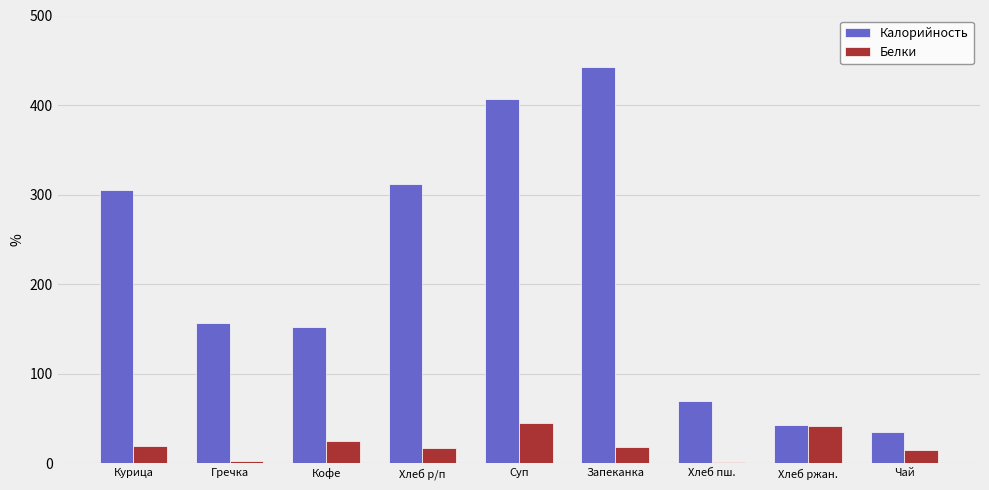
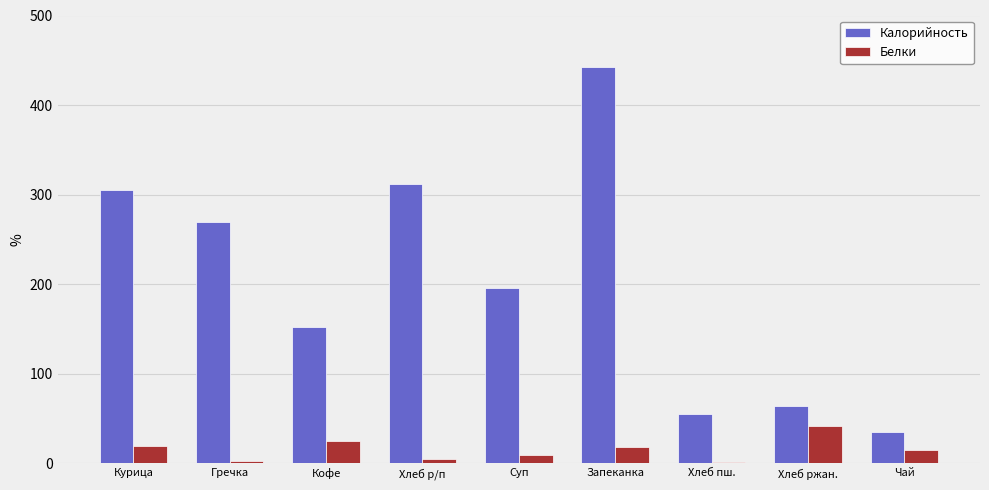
  {
    "Калорийность": {
      "Курица": 310,
-     "Гречка": 160,
+     "Гречка": 270,
      "Кофе": 150,
      "Хлеб р/п": 310,
-     "Суп": 410,
+     "Суп": 200,
      "Запеканка": 440,
-     "Хлеб пш.": 70,
-     "Хлеб ржан.": 40,
+     "Хлеб пш.": 50,
+     "Хлеб ржан.": 60,
      "Чай": 40
    },
    "Белки": {
      "Курица": 20,
      "Гречка": 0,
      "Кофе": 30,
-     "Хлеб р/п": 20,
-     "Суп": 50,
+     "Хлеб р/п": 10,
+     "Суп": 10,
      "Запеканка": 20,
      "Хлеб ржан.": 40,
      "Чай": 20
    }
  }
